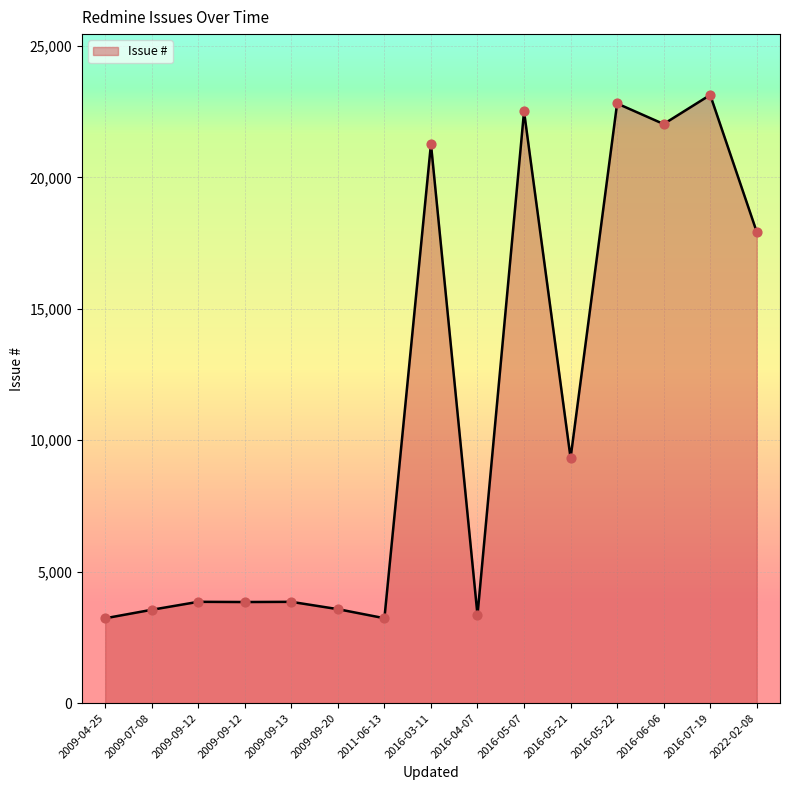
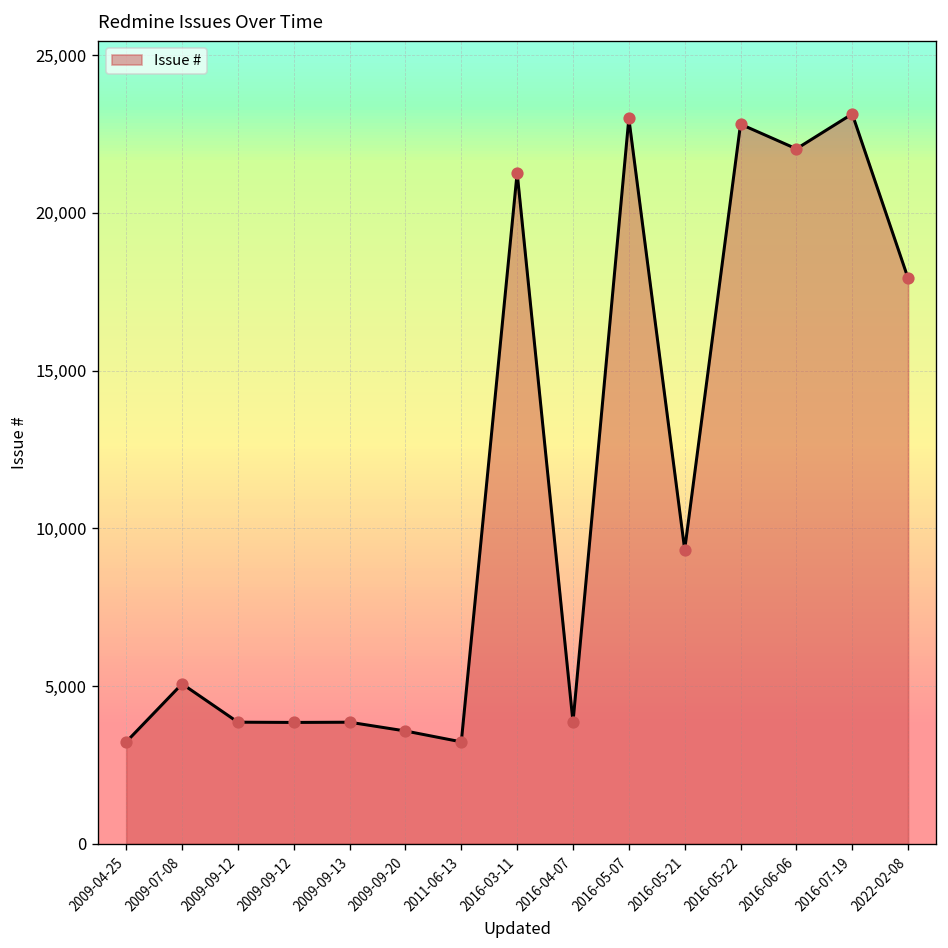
  {
    "2009-04-25": "3,200",
-   "2009-07-08": "3,600",
+   "2009-07-08": "5,100",
    "2009-09-13": "3,900",
    "2009-09-20": "3,600",
    "2011-06-13": "3,200",
    "2016-03-11": "21,300",
-   "2016-04-07": "3,400",
-   "2016-05-07": "22,500",
+   "2016-04-07": "3,900",
+   "2016-05-07": "23,000",
    "2016-05-21": "9,300",
    "2016-05-22": "22,800",
    "2016-06-06": "22,000",
    "2016-07-19": "23,100",
    "2022-02-08": "17,900"
  }
